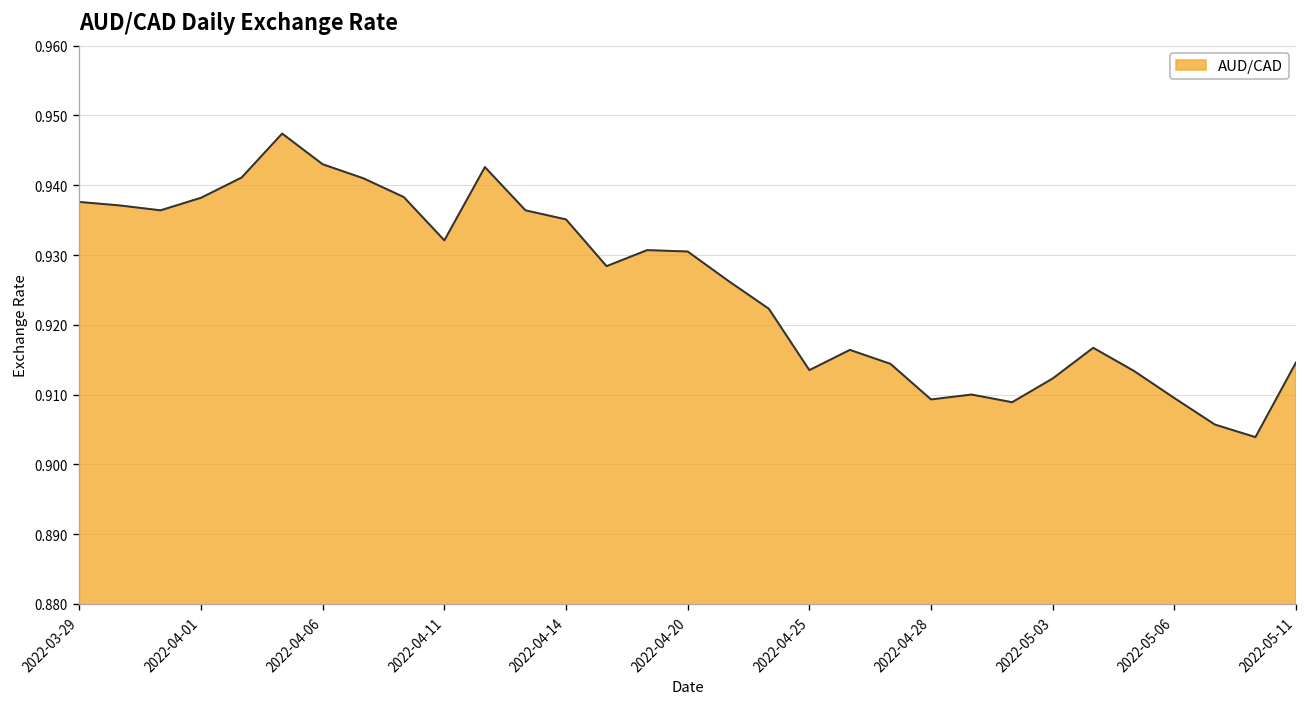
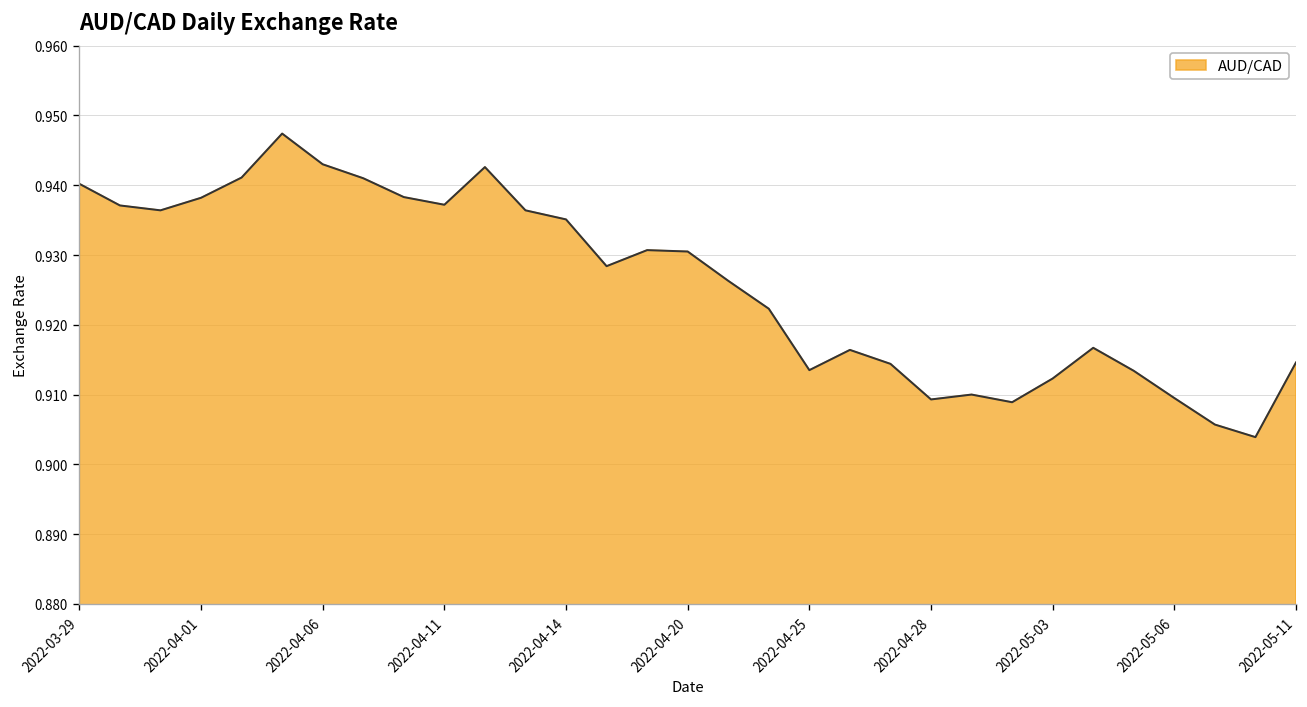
  {
-   "2022-03-29": 0.938,
+   "2022-03-29": 0.940,
    "2022-04-01": 0.938,
    "2022-04-06": 0.943,
-   "2022-04-11": 0.932,
+   "2022-04-11": 0.937,
    "2022-04-14": 0.935,
    "2022-04-20": 0.931,
    "2022-04-25": 0.914,
    "2022-04-28": 0.909,
    "2022-05-03": 0.912,
    "2022-05-06": 0.910,
    "2022-05-11": 0.915
  }
